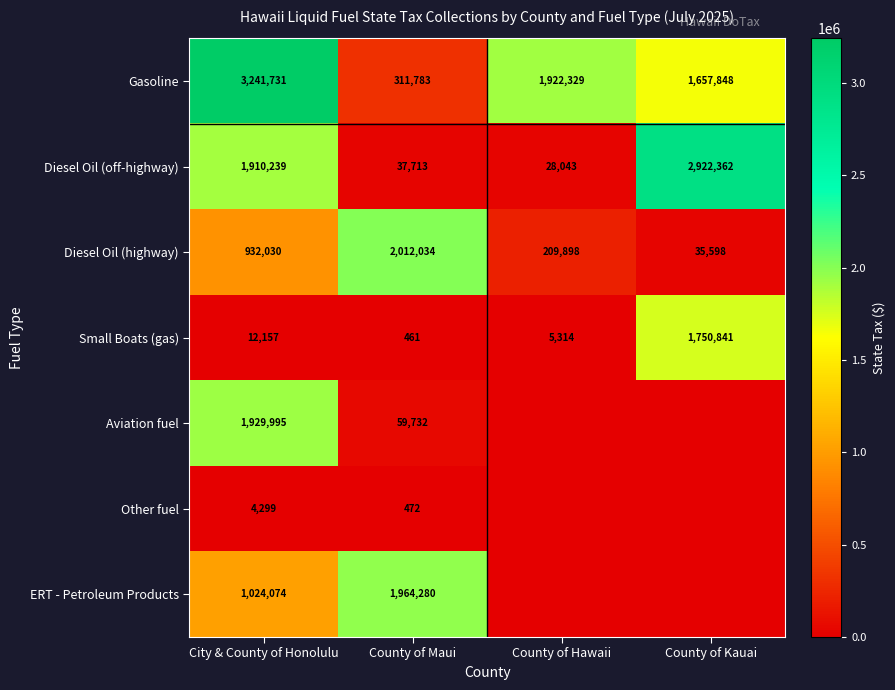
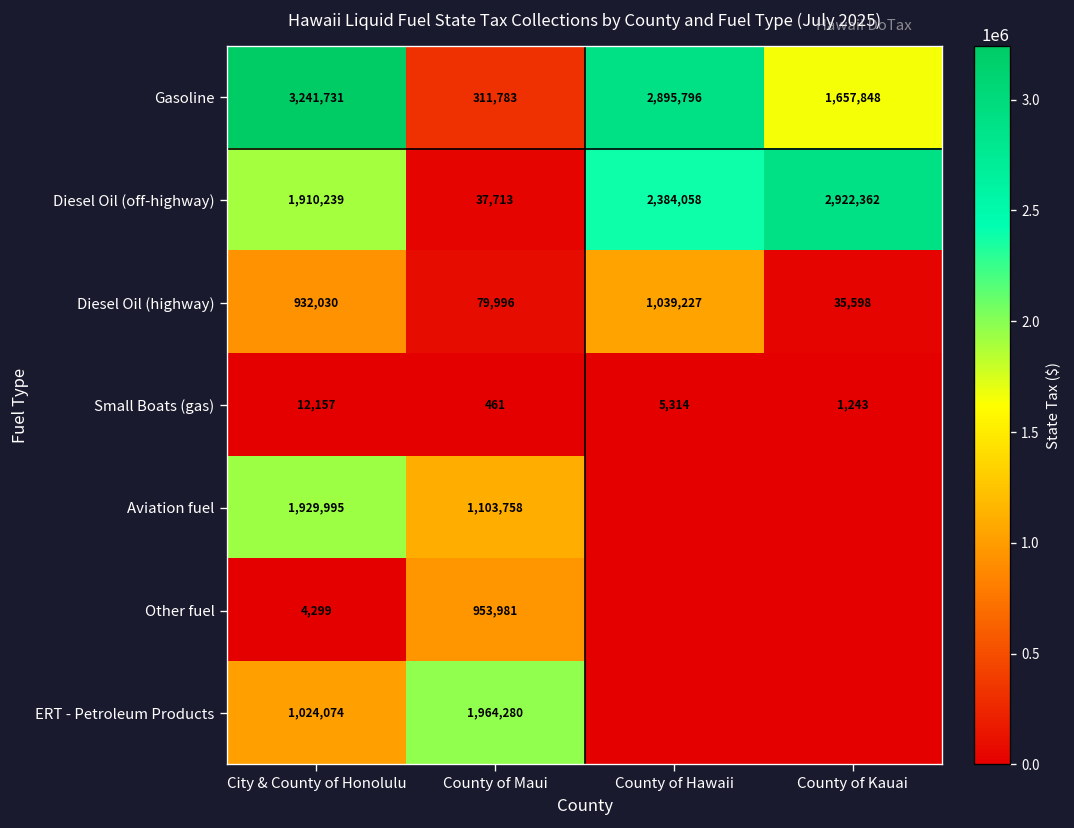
  {
    "Gasoline": {
      "City & County of Honolulu": "3,241,731",
      "County of Maui": "311,783",
-     "County of Hawaii": "1,922,329",
+     "County of Hawaii": "2,895,796",
      "County of Kauai": "1,657,848"
    },
    "Diesel Oil (off-highway)": {
      "City & County of Honolulu": "1,910,239",
      "County of Maui": "37,713",
-     "County of Hawaii": "28,043",
+     "County of Hawaii": "2,384,058",
      "County of Kauai": "2,922,362"
    },
    "Diesel Oil (highway)": {
      "City & County of Honolulu": "932,030",
-     "County of Maui": "2,012,034",
-     "County of Hawaii": "209,898",
+     "County of Maui": "79,996",
+     "County of Hawaii": "1,039,227",
      "County of Kauai": "35,598"
    },
    "Small Boats (gas)": {
      "City & County of Honolulu": "12,157",
      "County of Maui": "461",
      "County of Hawaii": "5,314",
-     "County of Kauai": "1,750,841"
+     "County of Kauai": "1,243"
    },
    "Aviation fuel": {
      "City & County of Honolulu": "1,929,995",
-     "County of Maui": "59,732"
+     "County of Maui": "1,103,758"
    },
    "Other fuel": {
      "City & County of Honolulu": "4,299",
-     "County of Maui": "472"
+     "County of Maui": "953,981"
    },
    "ERT - Petroleum Products": {
      "City & County of Honolulu": "1,024,074",
      "County of Maui": "1,964,280"
    }
  }
